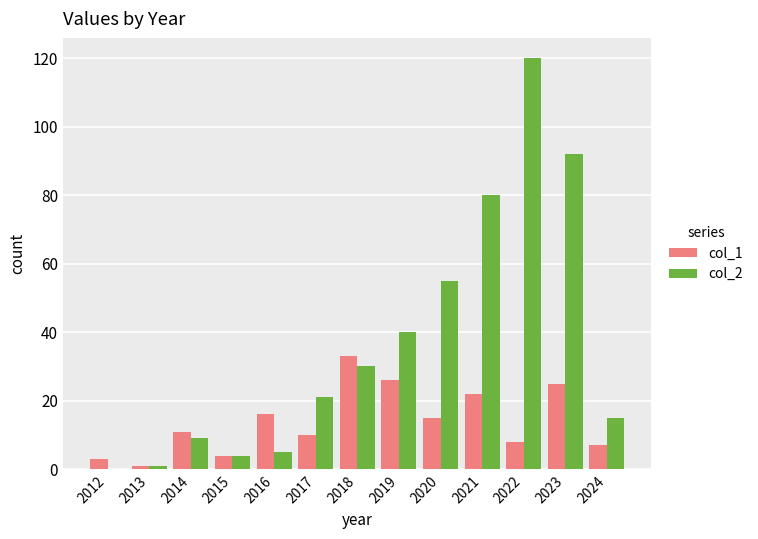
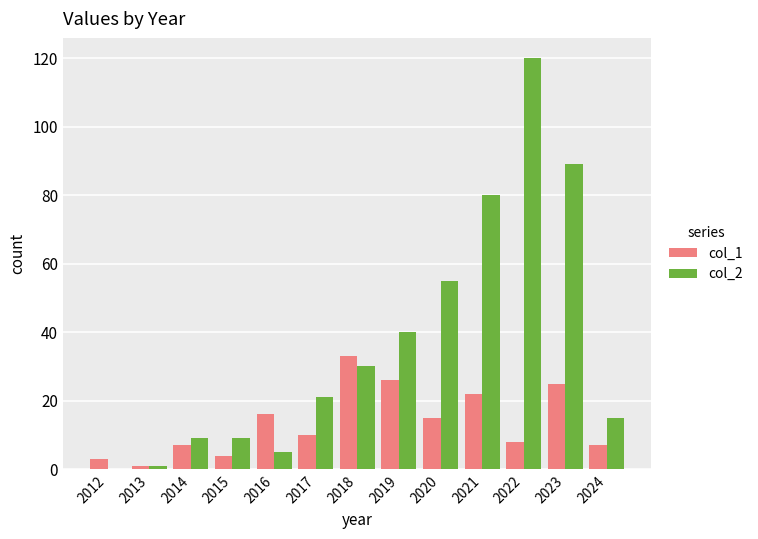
  {
    "col_1": {
      "2012": 3,
      "2013": 1,
-     "2014": 11,
+     "2014": 7,
      "2015": 4,
      "2016": 16,
      "2017": 10,
      "2018": 33,
      "2019": 26,
      "2020": 15,
      "2021": 22,
      "2022": 8,
      "2023": 25,
      "2024": 7
    },
    "col_2": {
      "2012": 0,
      "2013": 1,
      "2014": 9,
-     "2015": 4,
+     "2015": 9,
      "2016": 5,
      "2017": 21,
      "2018": 30,
      "2019": 40,
      "2020": 55,
      "2021": 80,
      "2022": 120,
-     "2023": 92,
+     "2023": 89,
      "2024": 15
    }
  }
